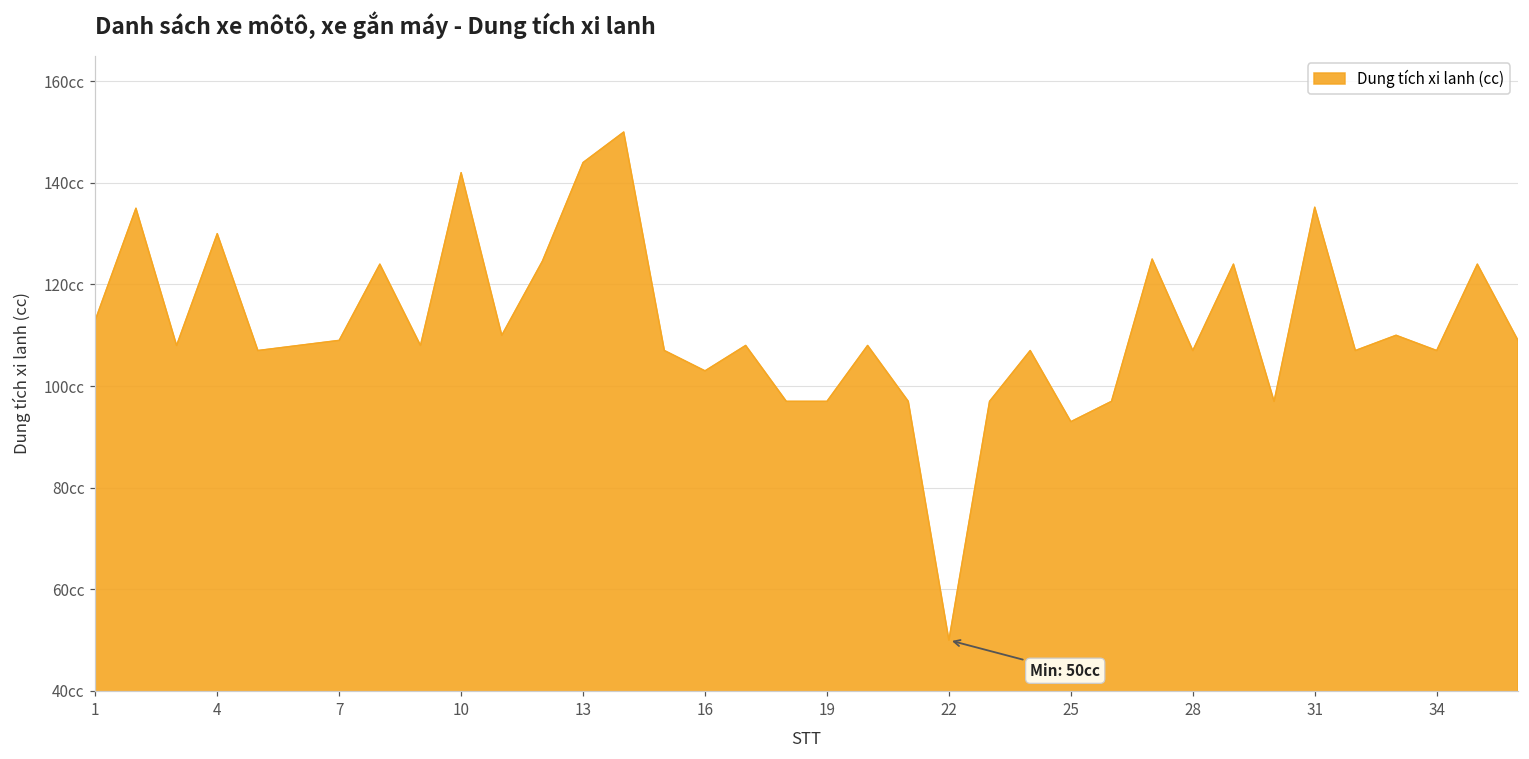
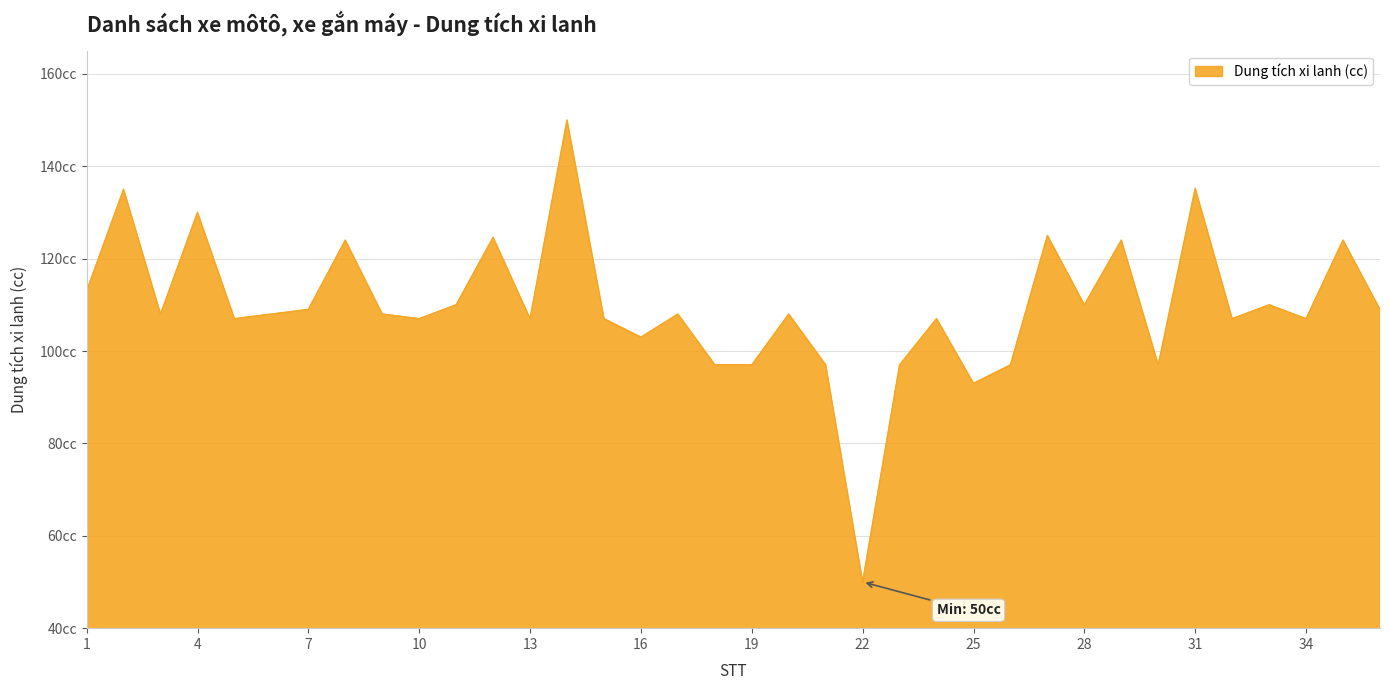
  {
    "1": "113cc",
    "4": "130cc",
    "7": "109cc",
-   "10": "142cc",
-   "13": "144cc",
+   "10": "107cc",
+   "13": "107cc",
    "16": "103cc",
    "19": "97cc",
    "25": "93cc",
-   "28": "107cc",
+   "28": "110cc",
    "31": "135cc",
    "34": "107cc"
  }
